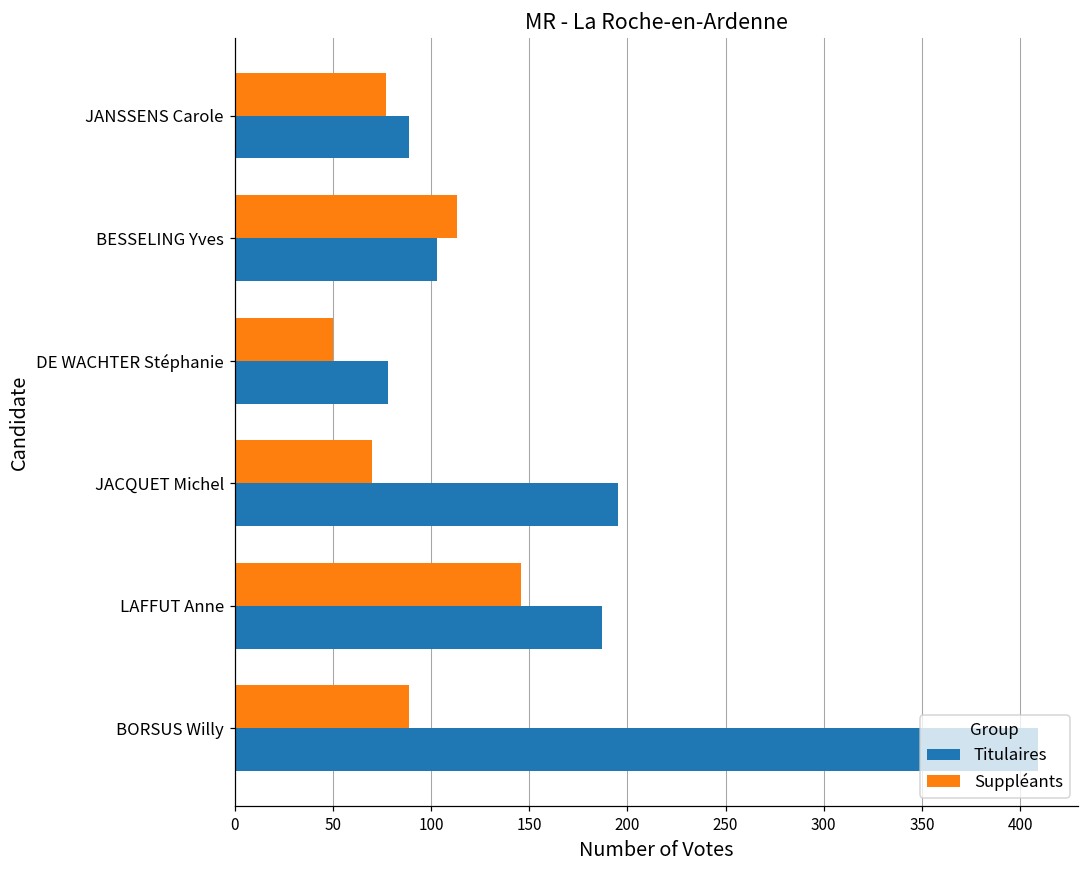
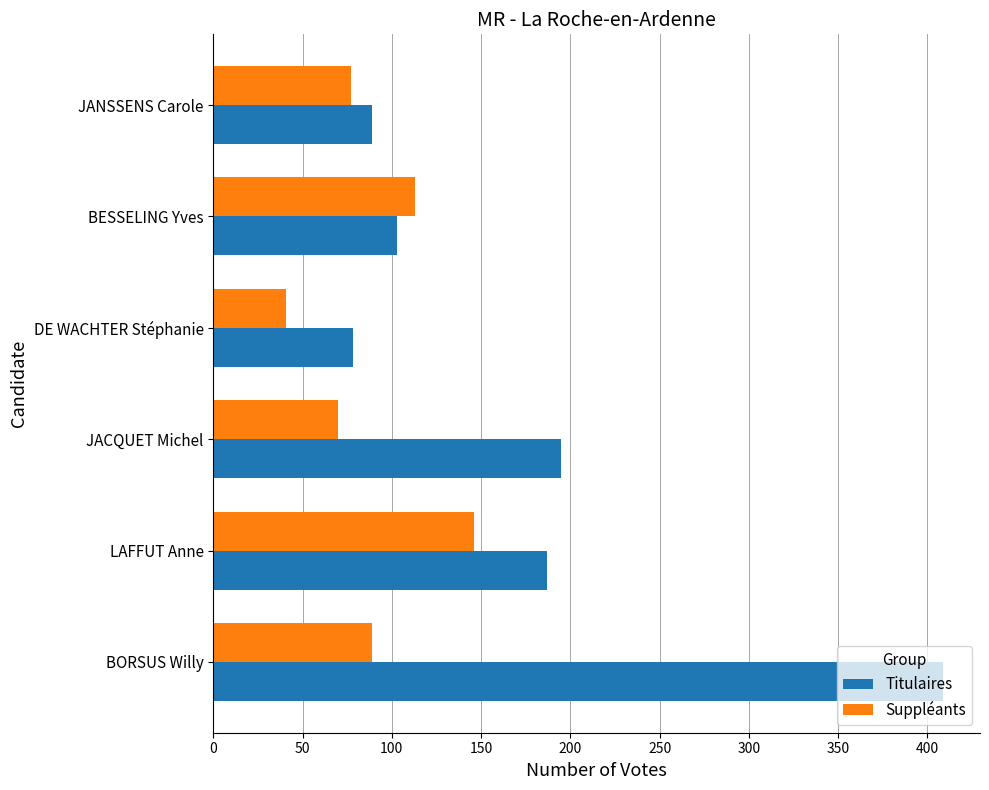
  {
    "Titulaires": {
      "JANSSENS Carole": 89,
      "BESSELING Yves": 103,
      "DE WACHTER Stéphanie": 78,
      "JACQUET Michel": 195,
      "LAFFUT Anne": 187
    },
    "Suppléants": {
      "JANSSENS Carole": 77,
      "BESSELING Yves": 113,
-     "DE WACHTER Stéphanie": 50,
+     "DE WACHTER Stéphanie": 41,
      "JACQUET Michel": 70,
      "LAFFUT Anne": 146,
      "BORSUS Willy": 89
    }
  }
